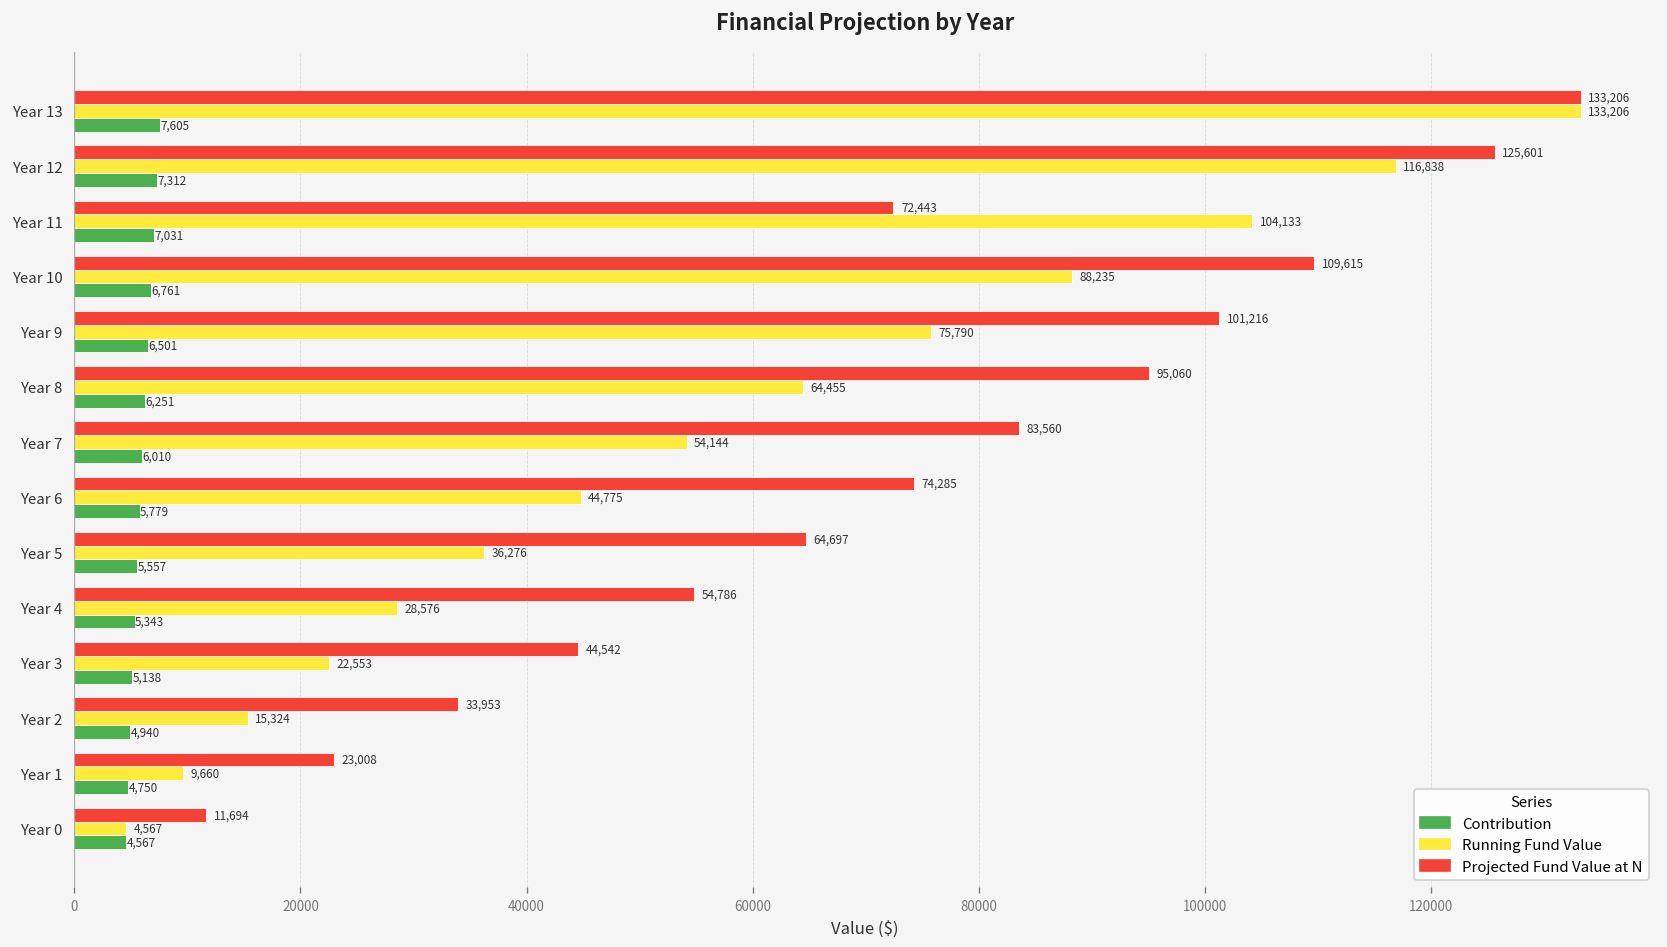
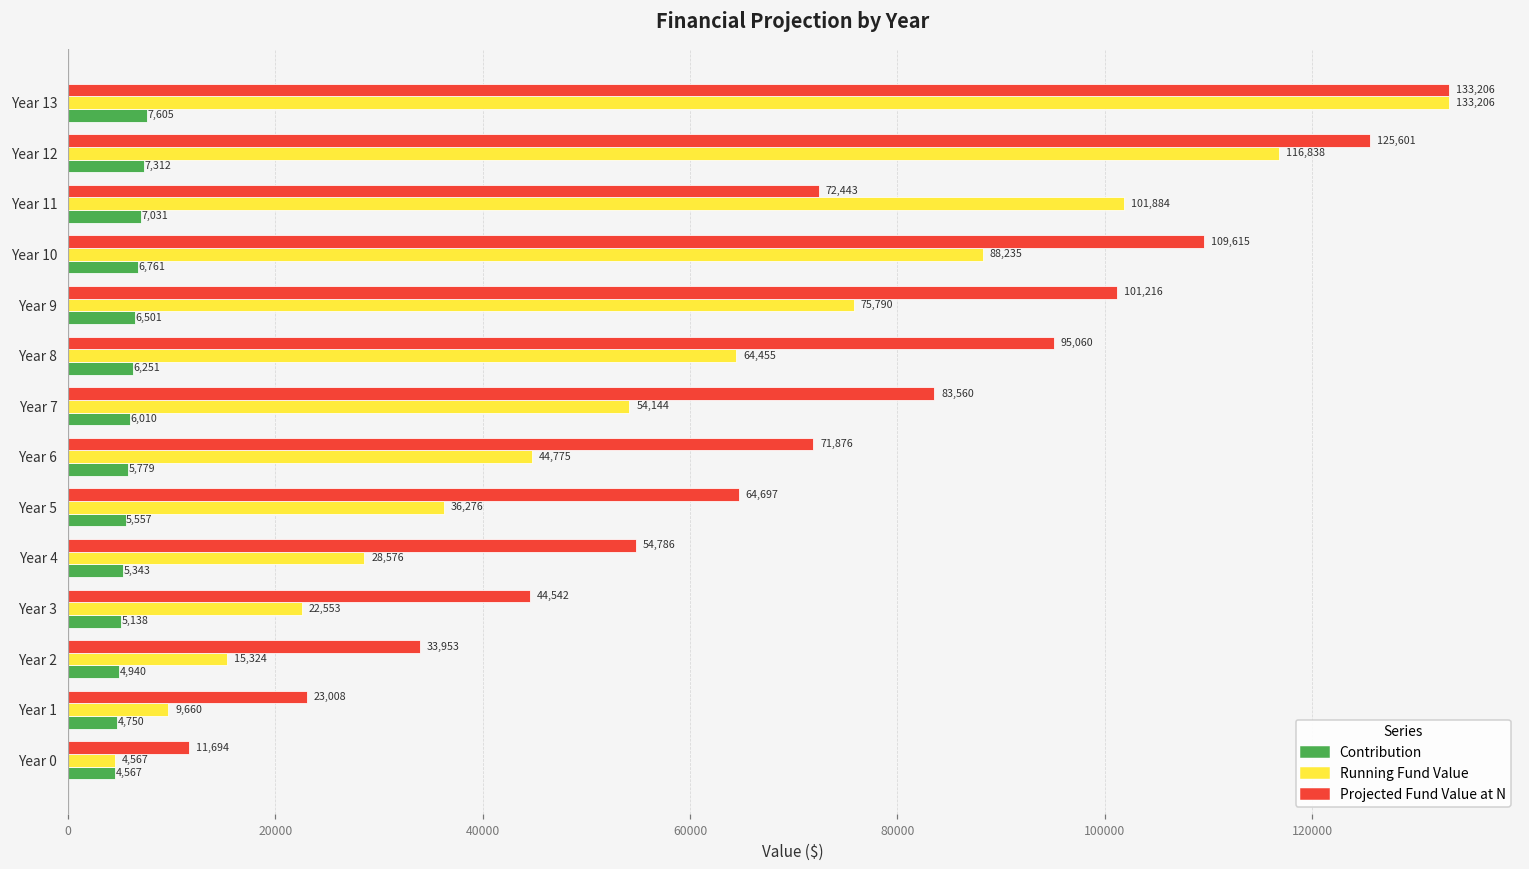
  {
    "Contribution": {
      "Year 13": "7,605",
      "Year 12": "7,312",
      "Year 11": "7,031",
      "Year 10": "6,761",
      "Year 9": "6,501",
      "Year 8": "6,251",
      "Year 7": "6,010",
      "Year 6": "5,779",
      "Year 5": "5,557",
      "Year 4": "5,343",
      "Year 3": "5,138",
      "Year 2": "4,940",
      "Year 1": "4,750",
      "Year 0": "4,567"
    },
    "Running Fund Value": {
      "Year 13": "133,206",
      "Year 12": "116,838",
-     "Year 11": "104,133",
+     "Year 11": "101,884",
      "Year 10": "88,235",
      "Year 9": "75,790",
      "Year 8": "64,455",
      "Year 7": "54,144",
      "Year 6": "44,775",
      "Year 5": "36,276",
      "Year 4": "28,576",
      "Year 3": "22,553",
      "Year 2": "15,324",
      "Year 1": "9,660",
      "Year 0": "4,567"
    },
    "Projected Fund Value at N": {
      "Year 13": "133,206",
      "Year 12": "125,601",
      "Year 11": "72,443",
      "Year 10": "109,615",
      "Year 9": "101,216",
      "Year 8": "95,060",
      "Year 7": "83,560",
-     "Year 6": "74,285",
+     "Year 6": "71,876",
      "Year 5": "64,697",
      "Year 4": "54,786",
      "Year 3": "44,542",
      "Year 2": "33,953",
      "Year 1": "23,008",
      "Year 0": "11,694"
    }
  }
